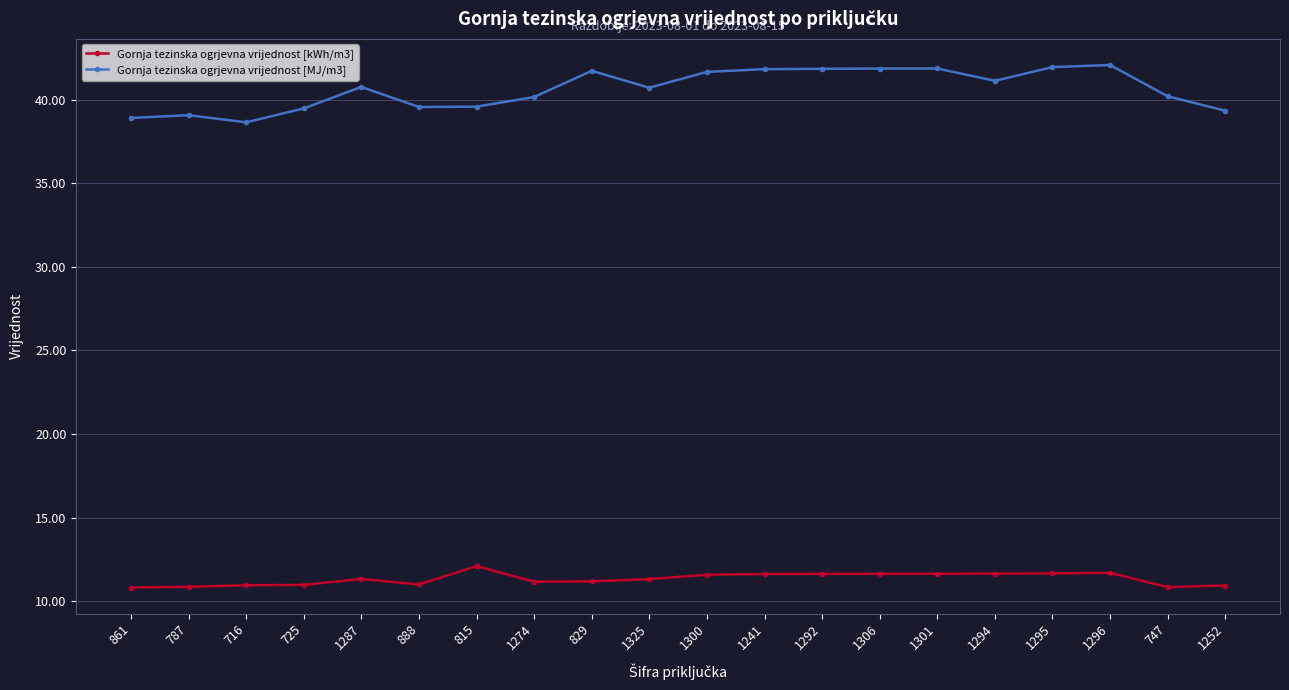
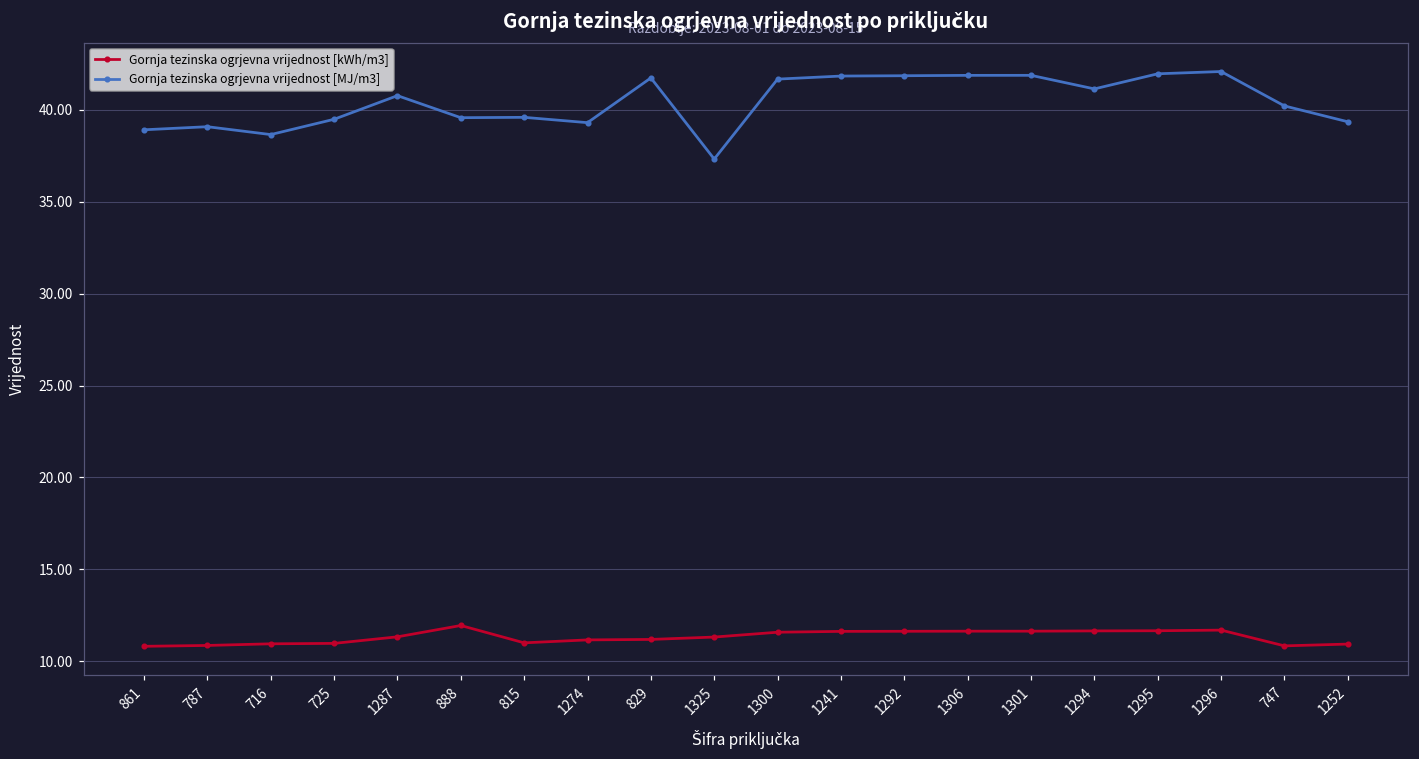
  {
    "Gornja tezinska ogrjevna vrijednost [kWh/m3]": {
      "861": 10.8,
      "787": 10.9,
      "716": 10.9,
      "725": 11.0,
      "1287": 11.3,
-     "888": 11.0,
-     "815": 12.1,
+     "888": 11.9,
+     "815": 11.0,
      "1274": 11.2,
      "829": 11.2,
      "1325": 11.3,
      "1300": 11.6,
      "1241": 11.6,
      "1292": 11.6,
      "1306": 11.6,
      "1301": 11.6,
      "1294": 11.6,
      "1295": 11.7,
      "1296": 11.7,
      "747": 10.8,
      "1252": 10.9
    },
    "Gornja tezinska ogrjevna vrijednost [MJ/m3]": {
      "861": 38.9,
      "787": 39.1,
      "716": 38.7,
      "725": 39.5,
      "1287": 40.8,
      "888": 39.6,
      "815": 39.6,
-     "1274": 40.2,
+     "1274": 39.3,
      "829": 41.7,
-     "1325": 40.7,
+     "1325": 37.3,
      "1300": 41.7,
      "1241": 41.8,
      "1292": 41.9,
      "1306": 41.9,
      "1301": 41.9,
      "1294": 41.1,
      "1295": 42.0,
      "1296": 42.1,
      "747": 40.2,
      "1252": 39.4
    }
  }
